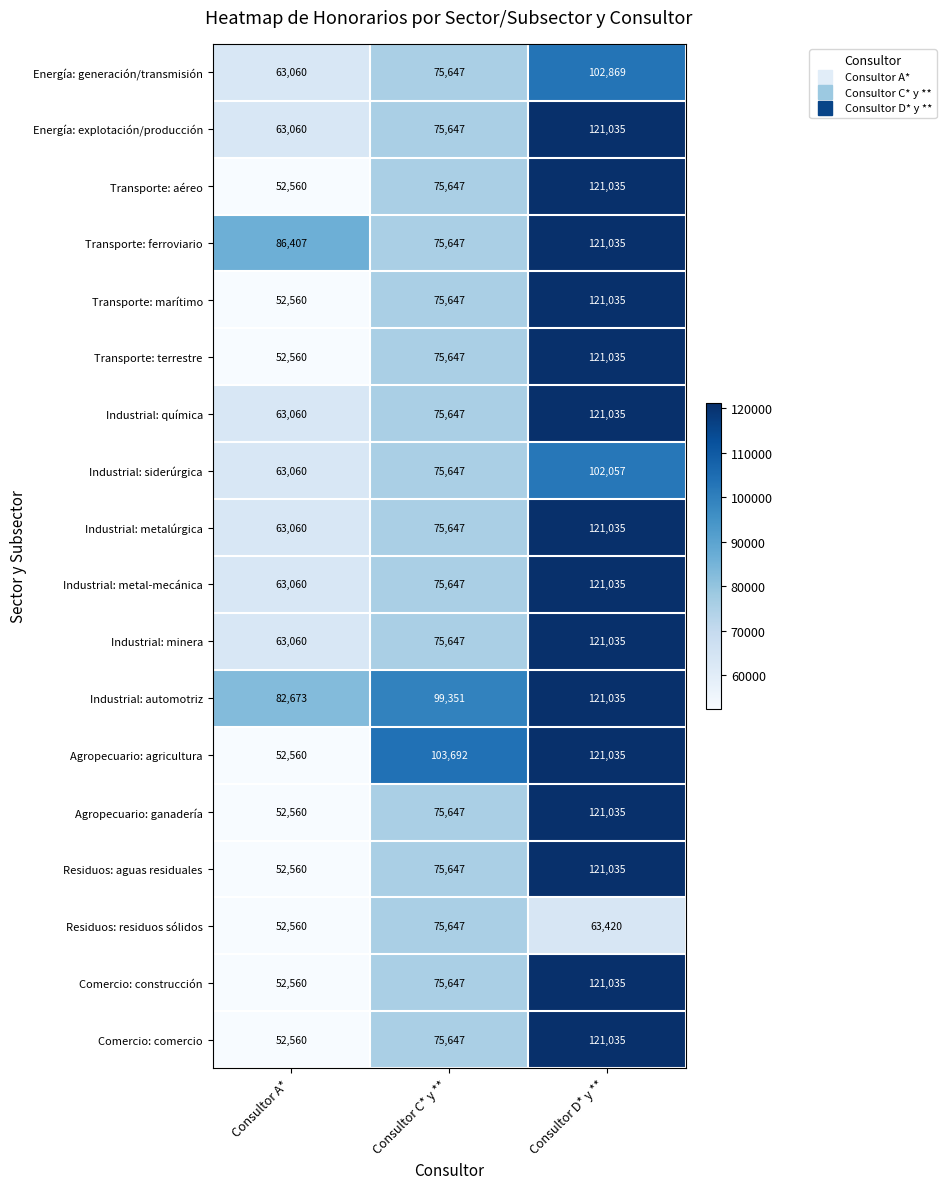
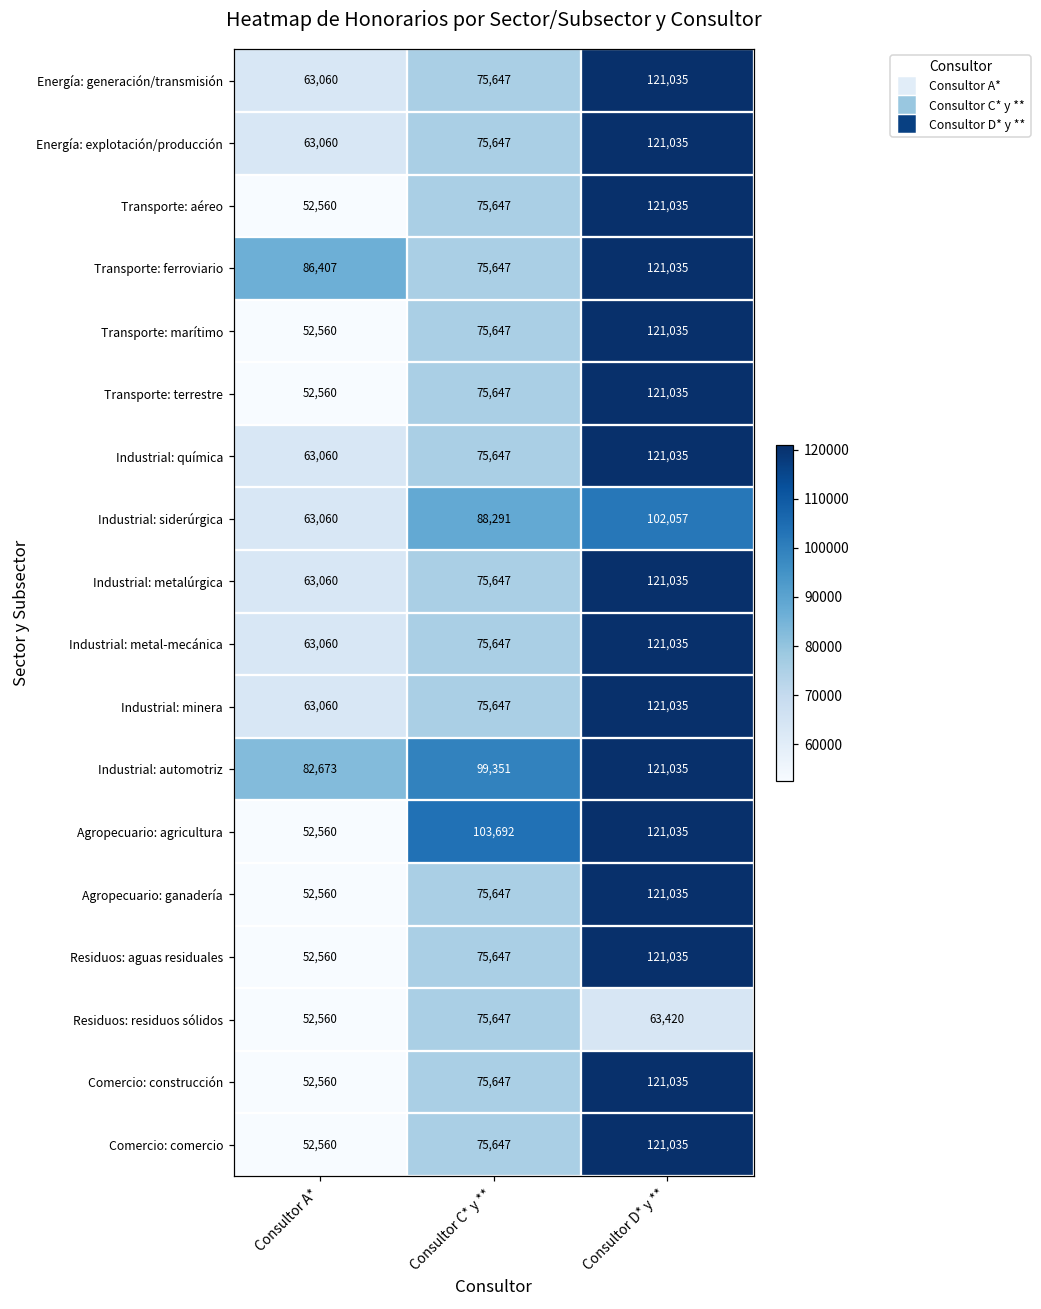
  {
    "Energía: generación/transmisión": {
      "Consultor A*": "63,060",
      "Consultor C* y **": "75,647",
-     "Consultor D* y **": "102,869"
+     "Consultor D* y **": "121,035"
    },
    "Energía: explotación/producción": {
      "Consultor A*": "63,060",
      "Consultor C* y **": "75,647",
      "Consultor D* y **": "121,035"
    },
    "Transporte: aéreo": {
      "Consultor A*": "52,560",
      "Consultor C* y **": "75,647",
      "Consultor D* y **": "121,035"
    },
    "Transporte: ferroviario": {
      "Consultor A*": "86,407",
      "Consultor C* y **": "75,647",
      "Consultor D* y **": "121,035"
    },
    "Transporte: marítimo": {
      "Consultor A*": "52,560",
      "Consultor C* y **": "75,647",
      "Consultor D* y **": "121,035"
    },
    "Transporte: terrestre": {
      "Consultor A*": "52,560",
      "Consultor C* y **": "75,647",
      "Consultor D* y **": "121,035"
    },
    "Industrial: química": {
      "Consultor A*": "63,060",
      "Consultor C* y **": "75,647",
      "Consultor D* y **": "121,035"
    },
    "Industrial: siderúrgica": {
      "Consultor A*": "63,060",
-     "Consultor C* y **": "75,647",
+     "Consultor C* y **": "88,291",
      "Consultor D* y **": "102,057"
    },
    "Industrial: metalúrgica": {
      "Consultor A*": "63,060",
      "Consultor C* y **": "75,647",
      "Consultor D* y **": "121,035"
    },
    "Industrial: metal-mecánica": {
      "Consultor A*": "63,060",
      "Consultor C* y **": "75,647",
      "Consultor D* y **": "121,035"
    },
    "Industrial: minera": {
      "Consultor A*": "63,060",
      "Consultor C* y **": "75,647",
      "Consultor D* y **": "121,035"
    },
    "Industrial: automotriz": {
      "Consultor A*": "82,673",
      "Consultor C* y **": "99,351",
      "Consultor D* y **": "121,035"
    },
    "Agropecuario: agricultura": {
      "Consultor A*": "52,560",
      "Consultor C* y **": "103,692",
      "Consultor D* y **": "121,035"
    },
    "Agropecuario: ganadería": {
      "Consultor A*": "52,560",
      "Consultor C* y **": "75,647",
      "Consultor D* y **": "121,035"
    },
    "Residuos: aguas residuales": {
      "Consultor A*": "52,560",
      "Consultor C* y **": "75,647",
      "Consultor D* y **": "121,035"
    },
    "Residuos: residuos sólidos": {
      "Consultor A*": "52,560",
      "Consultor C* y **": "75,647",
      "Consultor D* y **": "63,420"
    },
    "Comercio: construcción": {
      "Consultor A*": "52,560",
      "Consultor C* y **": "75,647",
      "Consultor D* y **": "121,035"
    },
    "Comercio: comercio": {
      "Consultor A*": "52,560",
      "Consultor C* y **": "75,647",
      "Consultor D* y **": "121,035"
    }
  }
